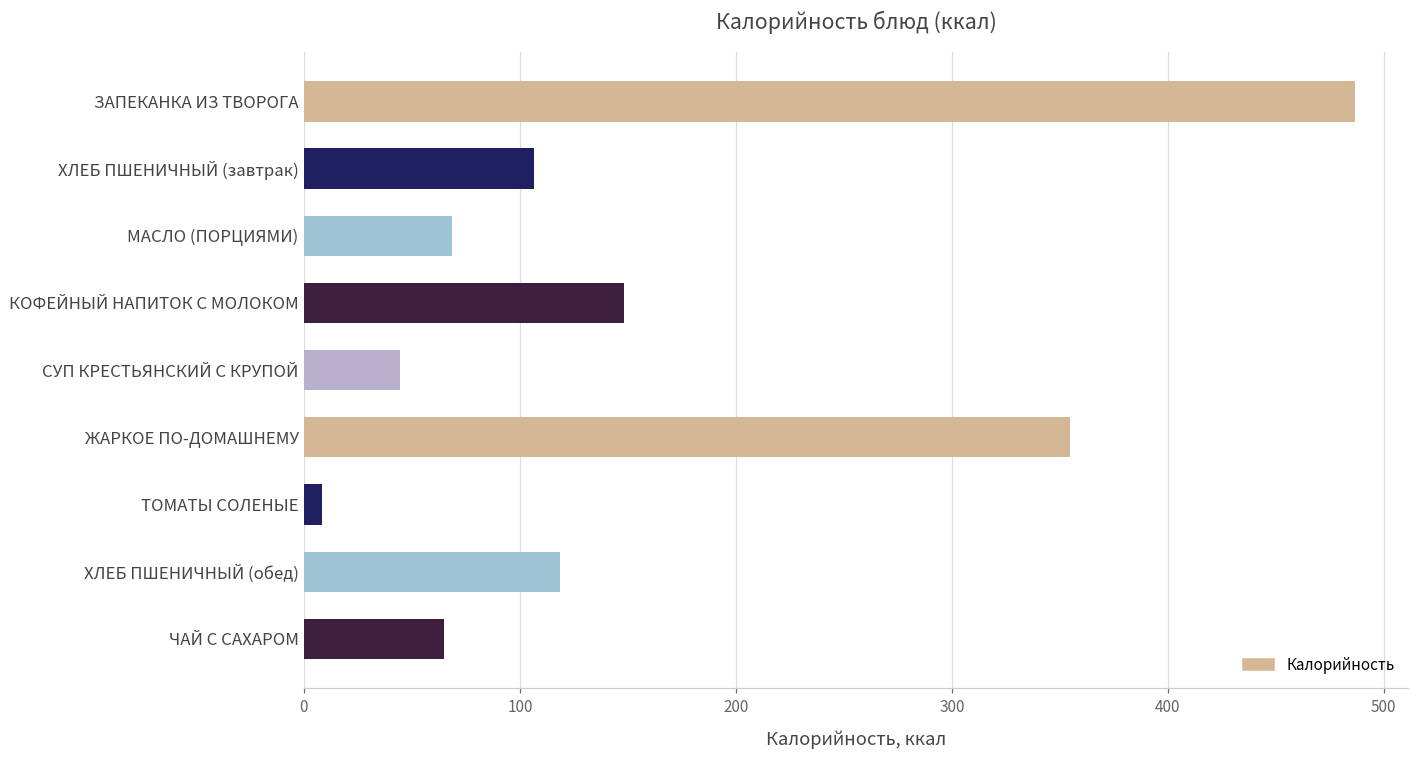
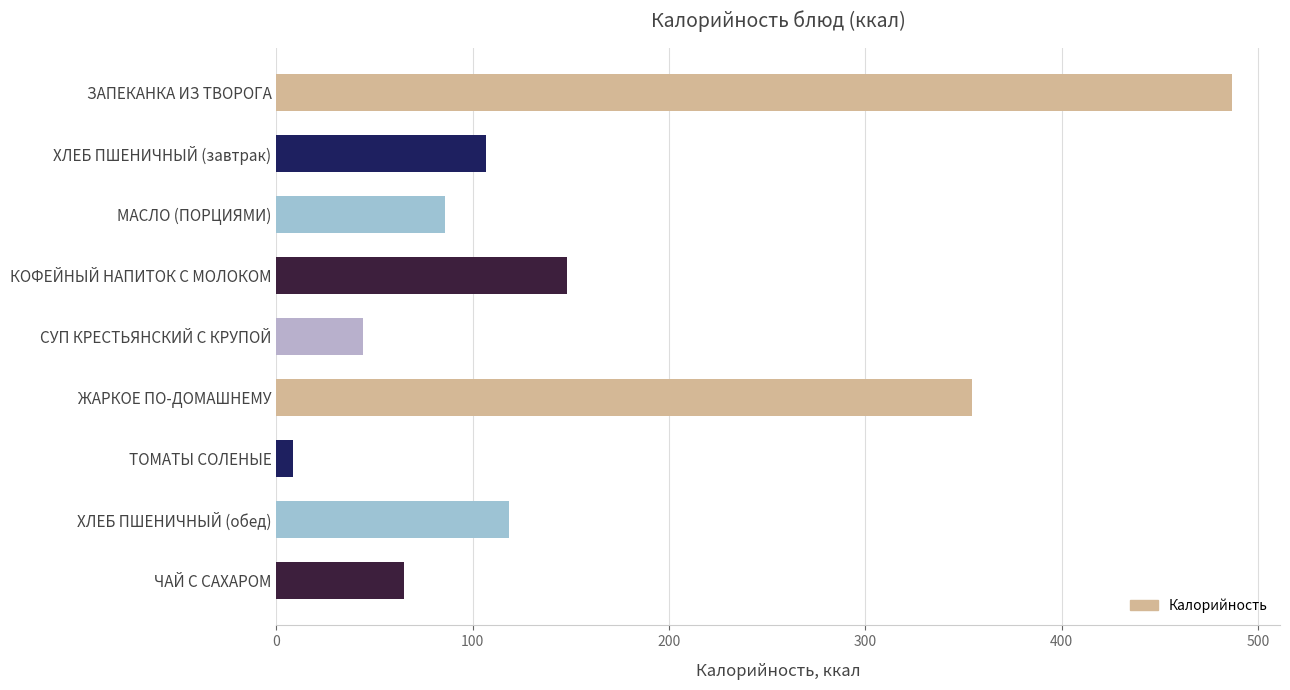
  {
    "ЗАПЕКАНКА ИЗ ТВОРОГА": 487,
    "ХЛЕБ ПШЕНИЧНЫЙ (завтрак)": 107,
-   "МАСЛО (ПОРЦИЯМИ)": 69,
+   "МАСЛО (ПОРЦИЯМИ)": 86,
    "КОФЕЙНЫЙ НАПИТОК С МОЛОКОМ": 148,
    "СУП КРЕСТЬЯНСКИЙ С КРУПОЙ": 44,
    "ЖАРКОЕ ПО-ДОМАШНЕМУ": 355,
    "ТОМАТЫ СОЛЕНЫЕ": 8,
    "ХЛЕБ ПШЕНИЧНЫЙ (обед)": 118,
    "ЧАЙ С САХАРОМ": 65
  }
